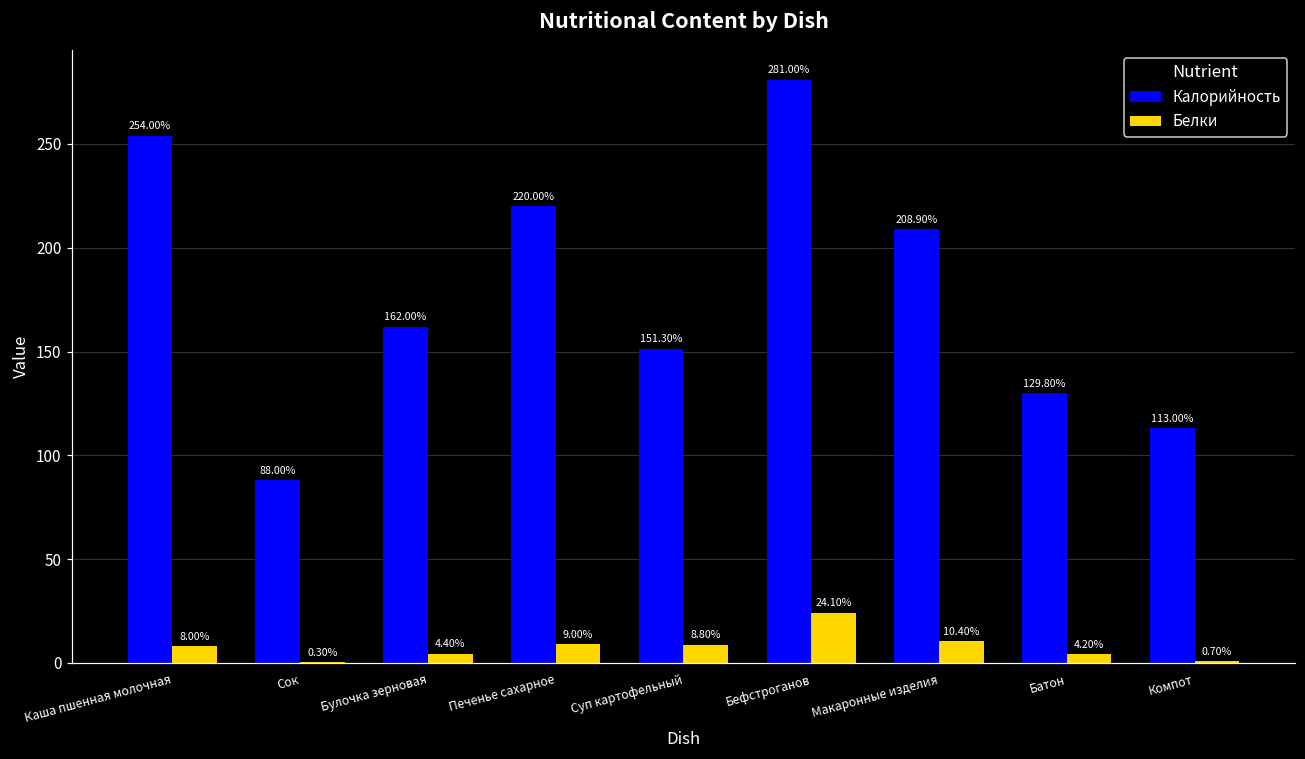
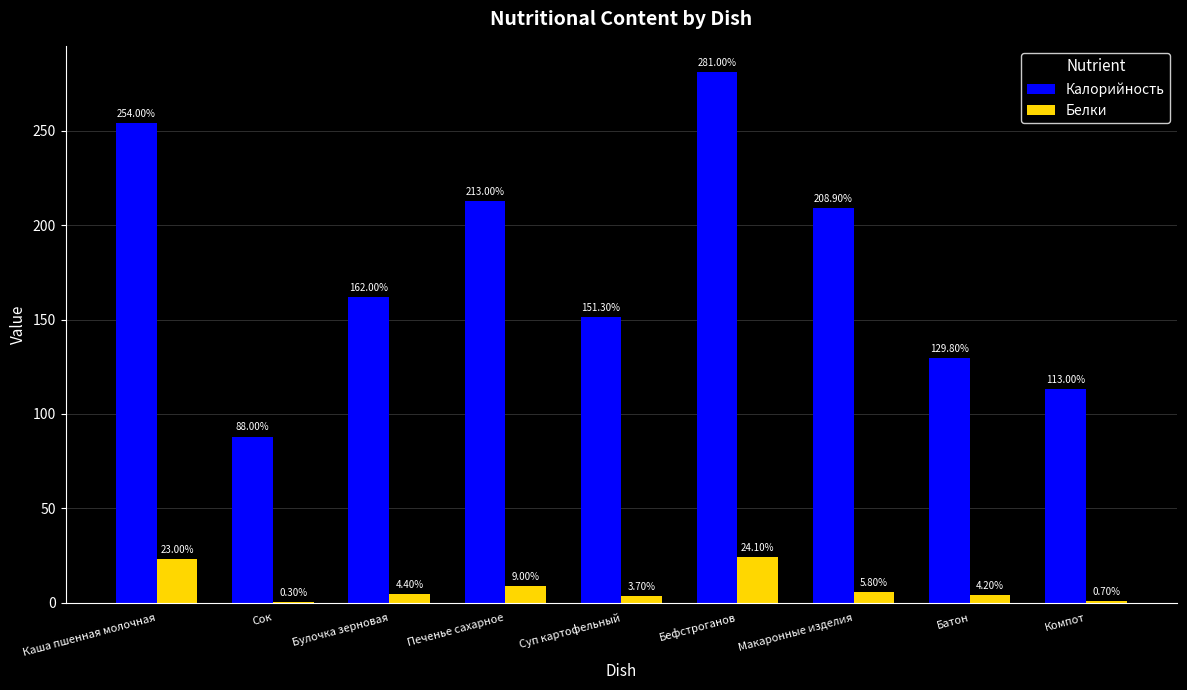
  {
    "Калорийность": {
      "Каша пшенная молочная": "254.00%",
      "Сок": "88.00%",
      "Булочка зерновая": "162.00%",
-     "Печенье сахарное": "220.00%",
+     "Печенье сахарное": "213.00%",
      "Суп картофельный": "151.30%",
      "Бефстроганов": "281.00%",
      "Макаронные изделия": "208.90%",
      "Батон": "129.80%",
      "Компот": "113.00%"
    },
    "Белки": {
-     "Каша пшенная молочная": "8.00%",
+     "Каша пшенная молочная": "23.00%",
      "Сок": "0.30%",
      "Булочка зерновая": "4.40%",
      "Печенье сахарное": "9.00%",
-     "Суп картофельный": "8.80%",
+     "Суп картофельный": "3.70%",
      "Бефстроганов": "24.10%",
-     "Макаронные изделия": "10.40%",
+     "Макаронные изделия": "5.80%",
      "Батон": "4.20%",
      "Компот": "0.70%"
    }
  }
